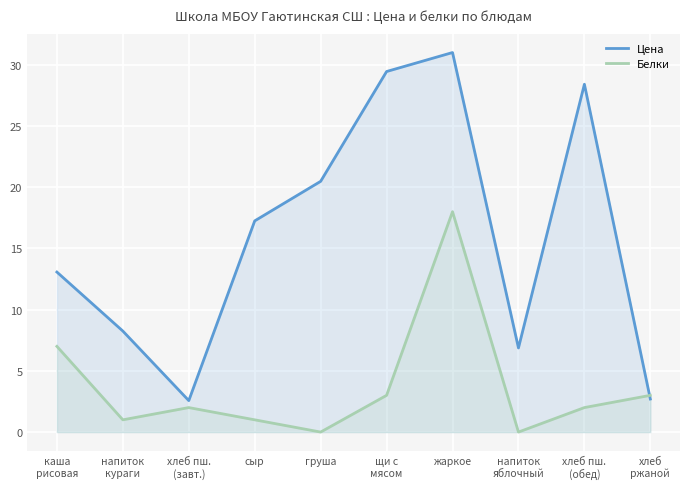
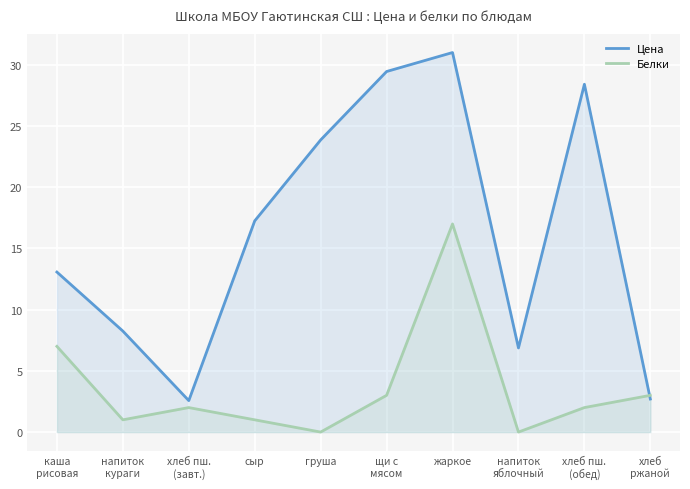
  {
    "Цена": {
      "каша рисовая": 13.1,
      "напиток кураги": 8.3,
      "хлеб пш. (завт.)": 2.6,
      "сыр": 17.3,
-     "груша": 20.5,
+     "груша": 23.9,
      "щи с мясом": 29.5,
      "жаркое": 31.0,
      "напиток яблочный": 6.9,
      "хлеб пш. (обед)": 28.4,
      "хлеб ржаной": 2.7
    },
    "Белки": {
      "каша рисовая": 7,
      "напиток кураги": 1,
      "хлеб пш. (завт.)": 2,
      "сыр": 1,
      "груша": 0,
      "щи с мясом": 3,
-     "жаркое": 18,
+     "жаркое": 17,
      "напиток яблочный": 0,
      "хлеб пш. (обед)": 2,
      "хлеб ржаной": 3
    }
  }
